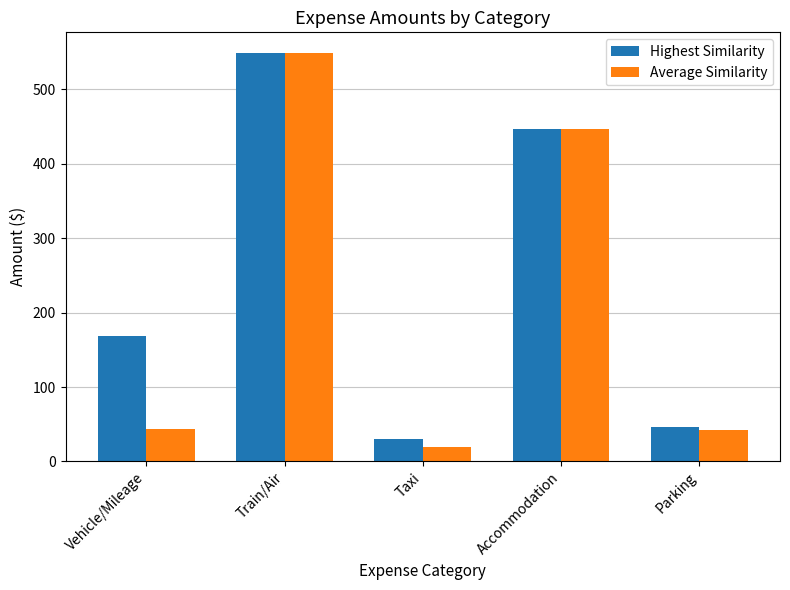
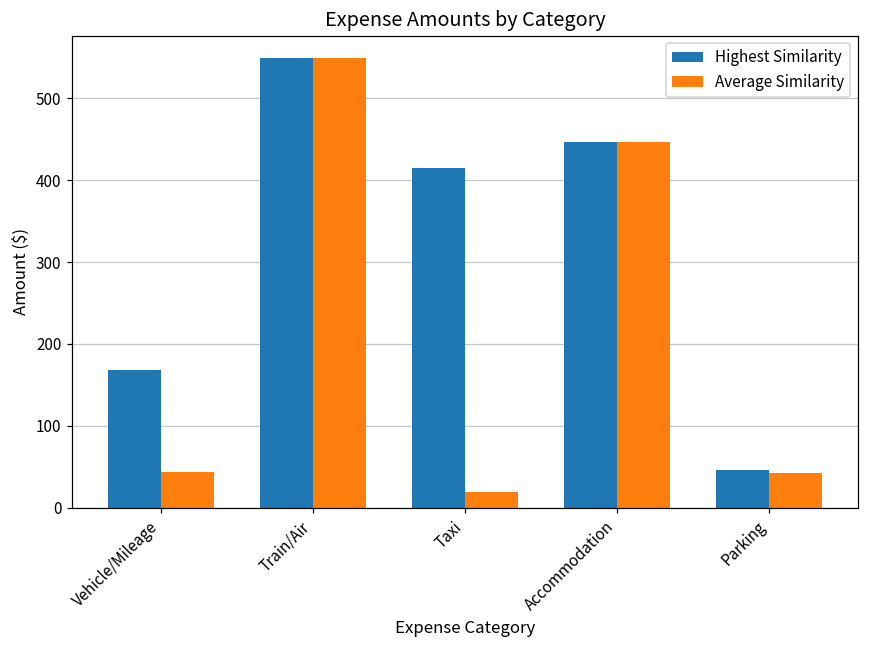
  {
    "Highest Similarity": {
      "Vehicle/Mileage": 170,
      "Train/Air": 550,
-     "Taxi": 30,
+     "Taxi": 410,
      "Accommodation": 450,
      "Parking": 50
    },
    "Average Similarity": {
      "Vehicle/Mileage": 40,
      "Train/Air": 550,
      "Taxi": 20,
      "Accommodation": 450,
      "Parking": 40
    }
  }
